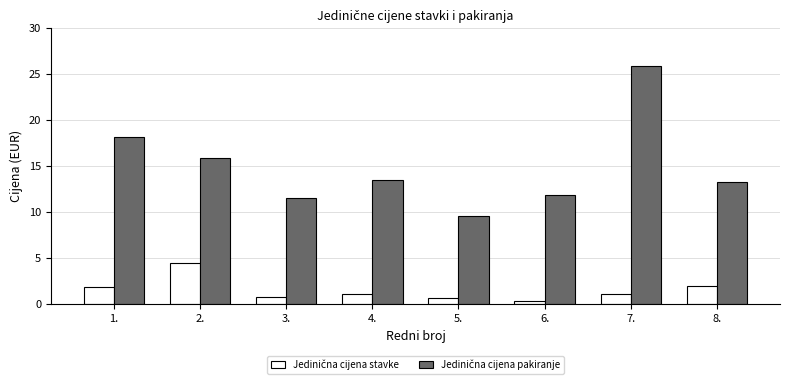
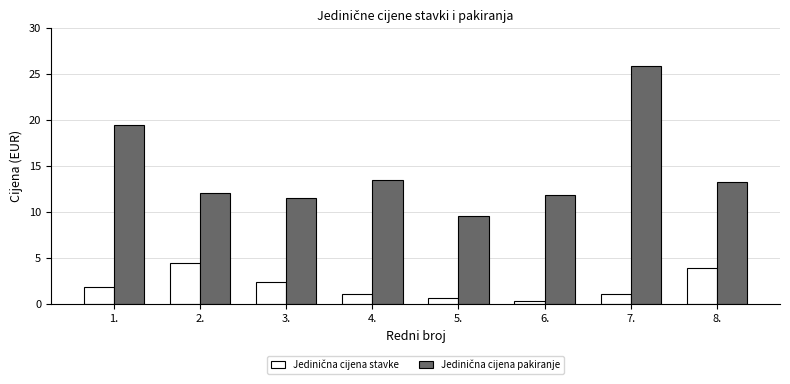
  {
    "Jedinična cijena stavke": {
      "1.": 2,
      "2.": 5,
-     "3.": 1,
+     "3.": 2,
      "4.": 1,
      "5.": 1,
      "6.": 0,
      "7.": 1,
-     "8.": 2
+     "8.": 4
    },
    "Jedinična cijena pakiranje": {
-     "1.": 18,
-     "2.": 16,
+     "1.": 19,
+     "2.": 12,
      "3.": 12,
      "4.": 13,
      "5.": 10,
      "6.": 12,
      "7.": 26,
      "8.": 13
    }
  }
